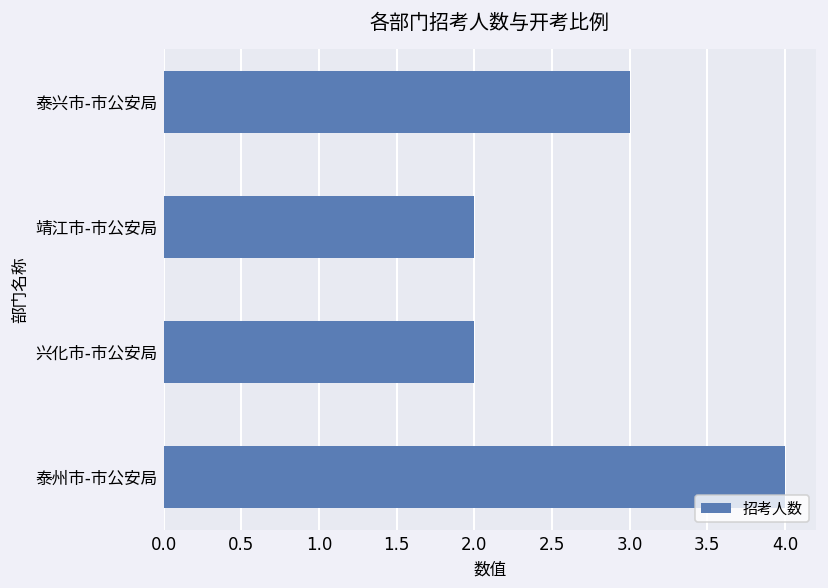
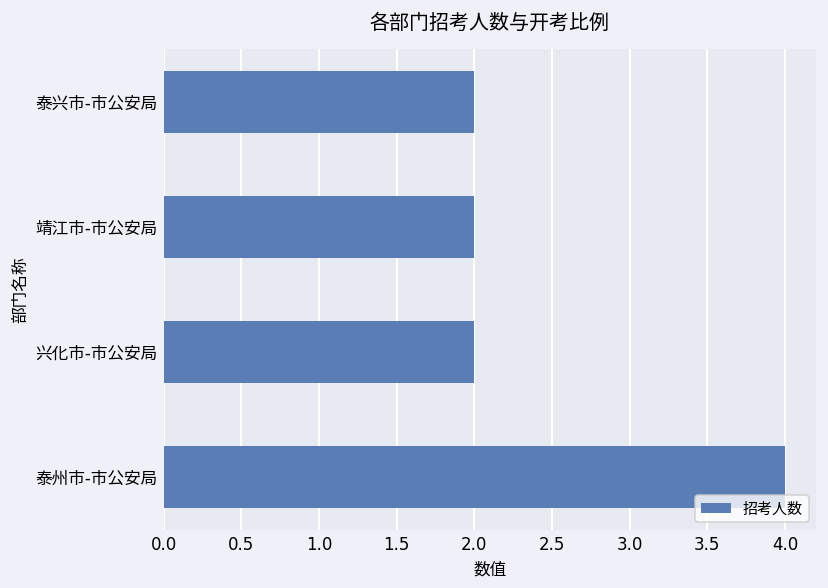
  {
-   "泰兴市-市公安局": 3,
+   "泰兴市-市公安局": 2,
    "靖江市-市公安局": 2,
    "兴化市-市公安局": 2,
    "泰州市-市公安局": 4
  }
